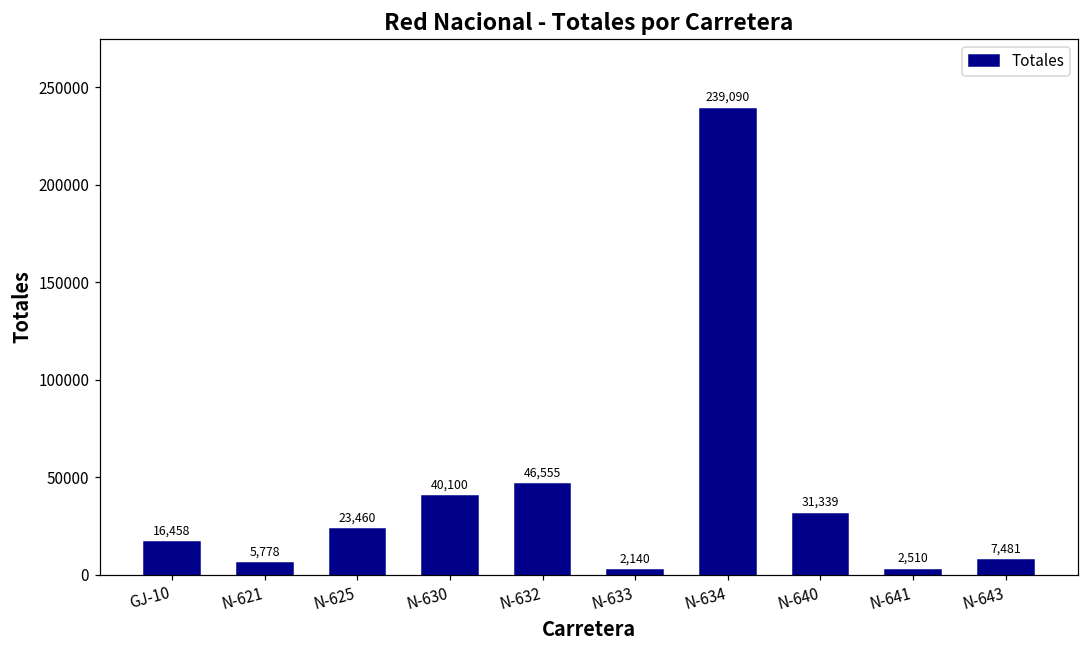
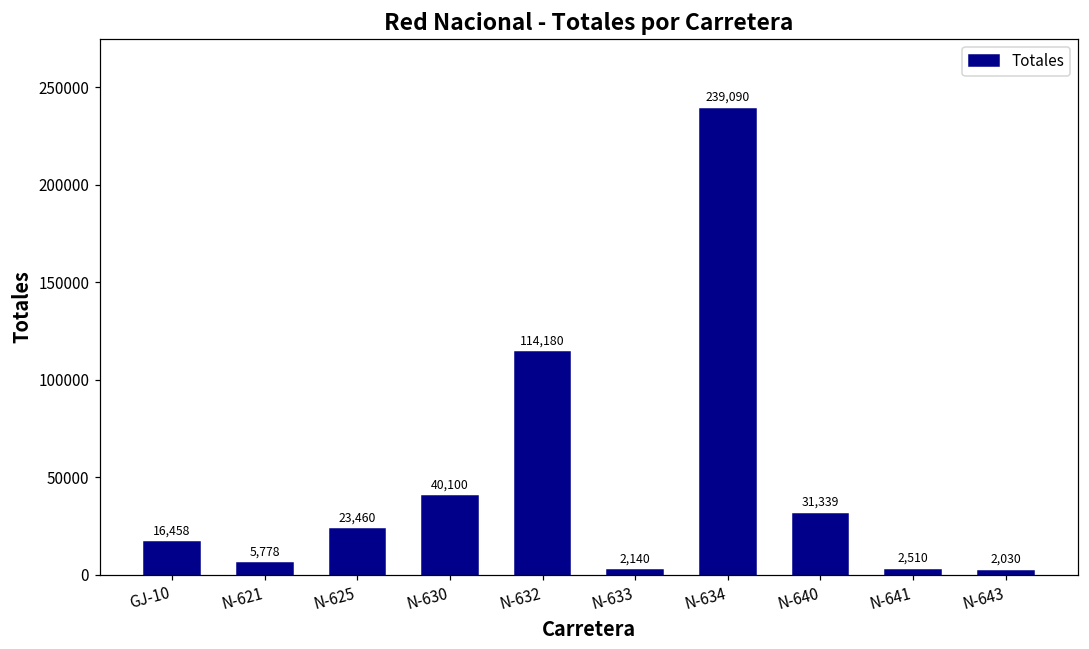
  {
    "GJ-10": "16,458",
    "N-621": "5,778",
    "N-625": "23,460",
    "N-630": "40,100",
-   "N-632": "46,555",
+   "N-632": "114,180",
    "N-633": "2,140",
    "N-634": "239,090",
    "N-640": "31,339",
    "N-641": "2,510",
-   "N-643": "7,481"
+   "N-643": "2,030"
  }
